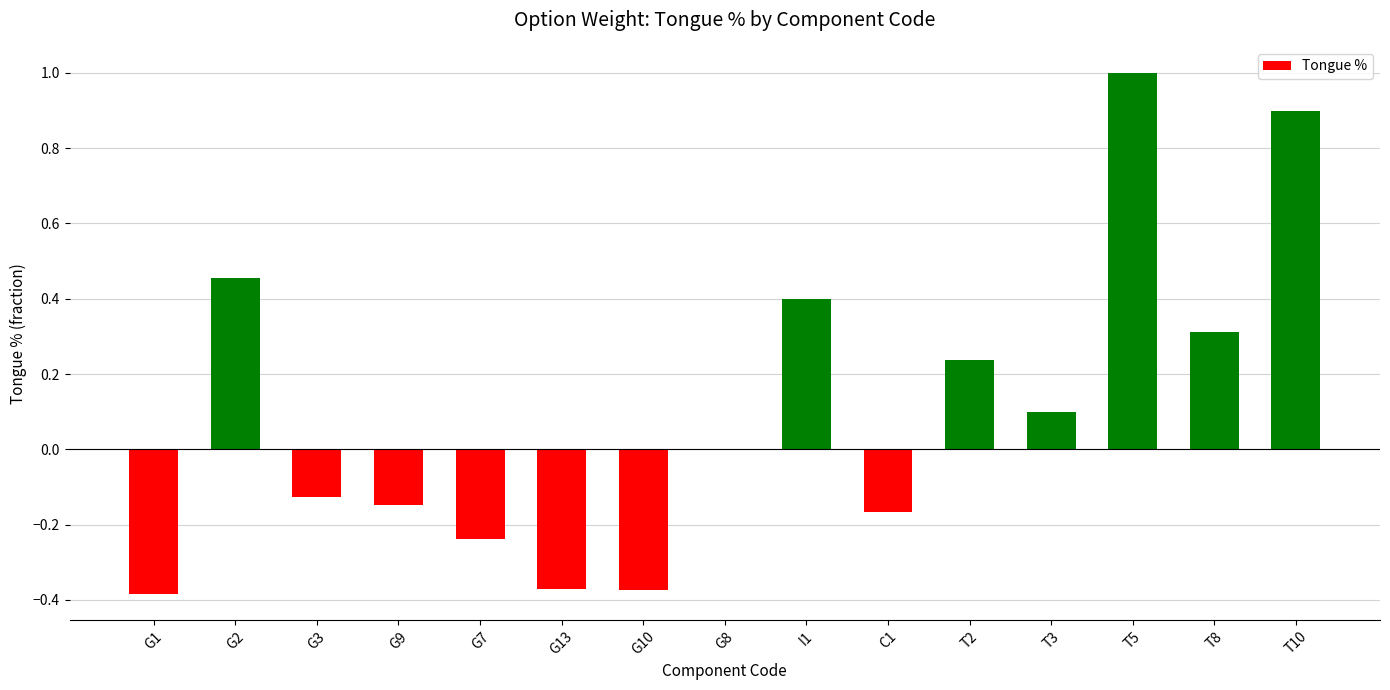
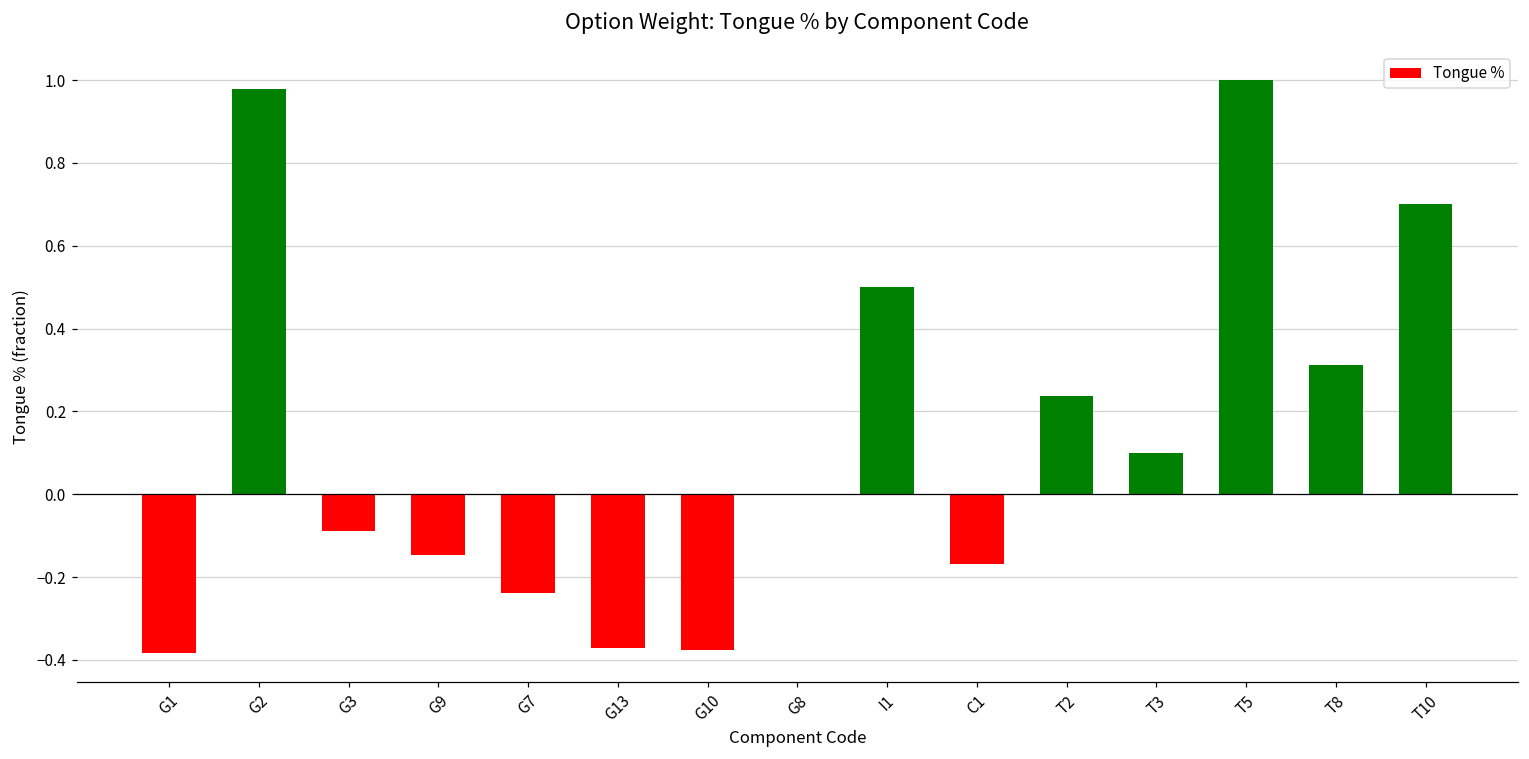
  {
    "G1": -0.38,
-   "G2": 0.45,
-   "G3": -0.13,
+   "G2": 0.98,
+   "G3": -0.09,
    "G9": -0.15,
    "G7": -0.24,
    "G13": -0.37,
    "G10": -0.37,
    "G8": 0.00,
-   "I1": 0.4,
+   "I1": 0.5,
    "C1": -0.17,
    "T2": 0.24,
    "T3": 0.10,
    "T5": 1.00,
    "T8": 0.31,
-   "T10": 0.9
+   "T10": 0.7
  }
